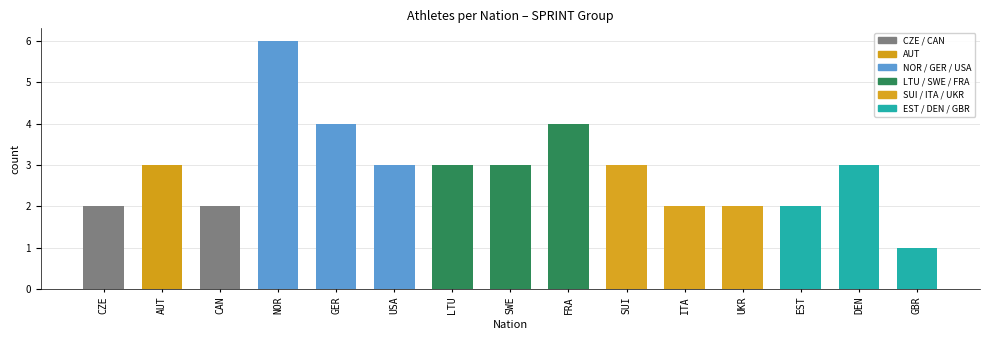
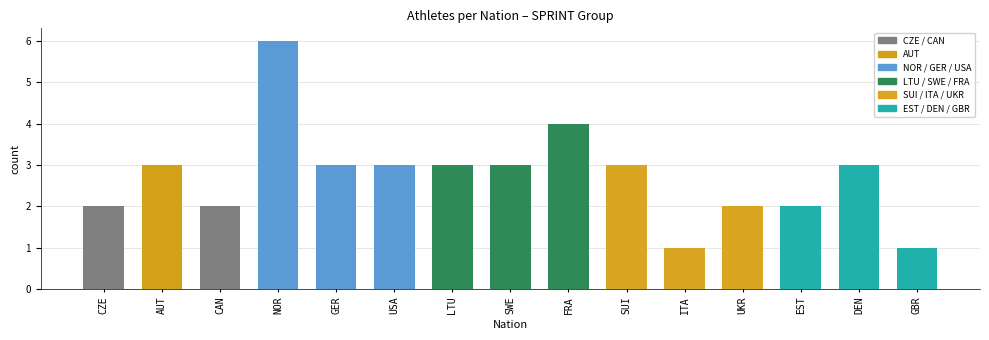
  {
    "CZE": 2,
    "AUT": 3,
    "CAN": 2,
    "NOR": 6,
-   "GER": 4,
+   "GER": 3,
    "USA": 3,
    "LTU": 3,
    "SWE": 3,
    "FRA": 4,
    "SUI": 3,
-   "ITA": 2,
+   "ITA": 1,
    "UKR": 2,
    "EST": 2,
    "DEN": 3,
    "GBR": 1
  }
